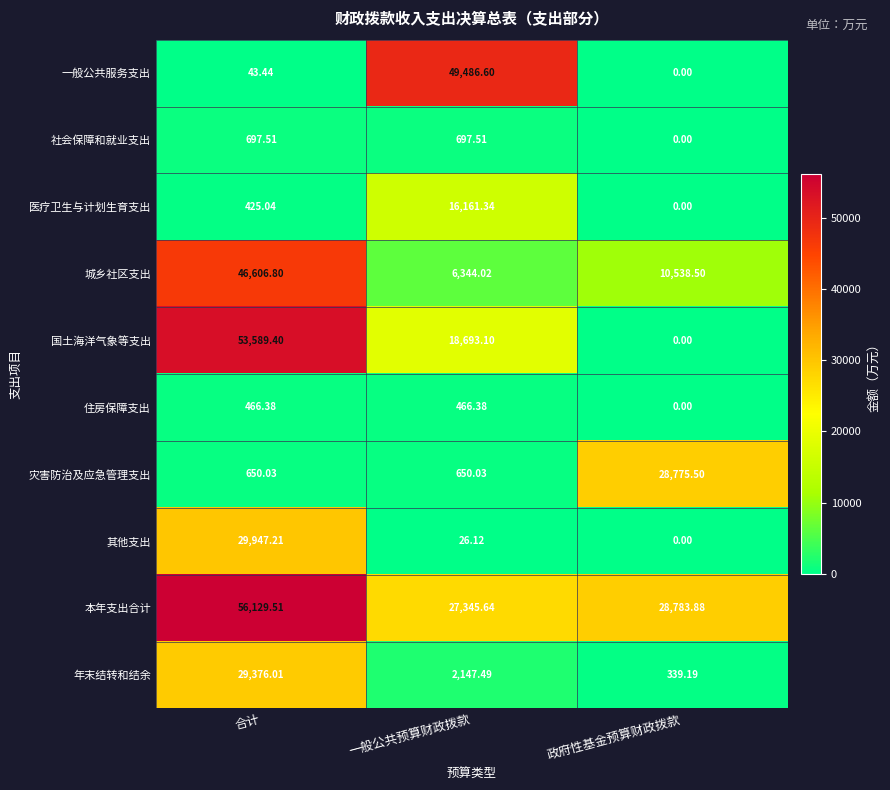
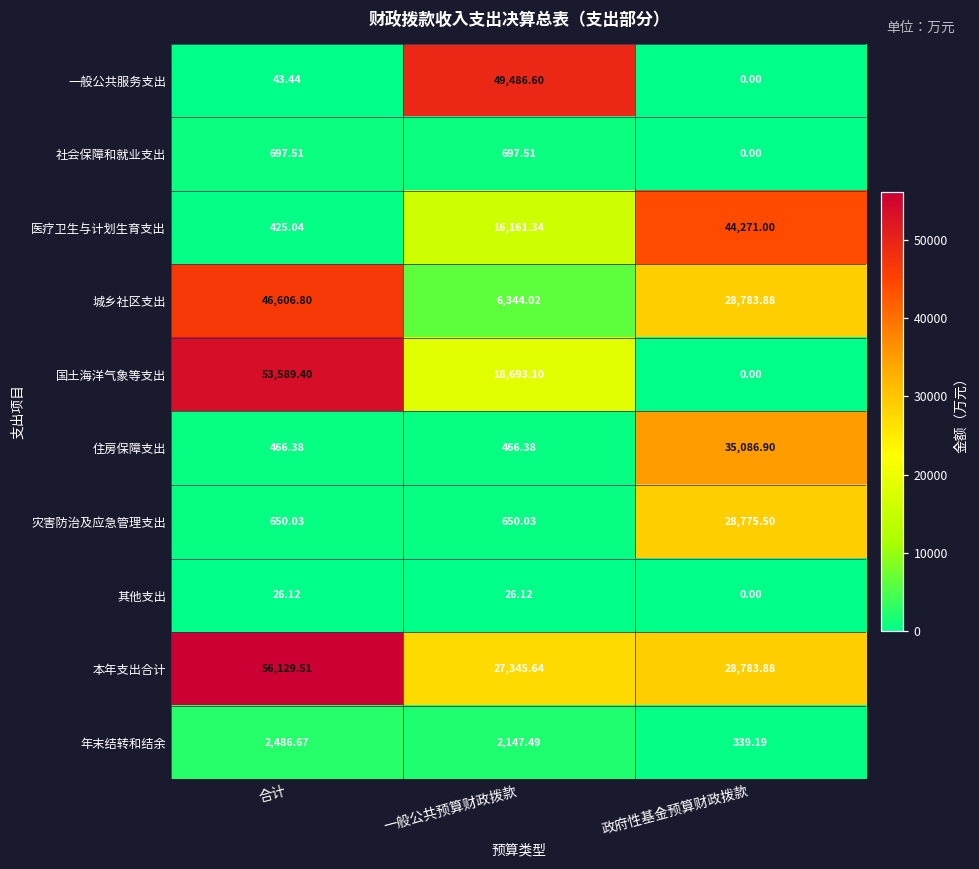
  {
    "一般公共服务支出": {
      "合计": "43.44",
      "一般公共预算财政拨款": "49,486.60",
      "政府性基金预算财政拨款": "0.00"
    },
    "社会保障和就业支出": {
      "合计": "697.51",
      "一般公共预算财政拨款": "697.51",
      "政府性基金预算财政拨款": "0.00"
    },
    "医疗卫生与计划生育支出": {
      "合计": "425.04",
      "一般公共预算财政拨款": "16,161.34",
-     "政府性基金预算财政拨款": "0.00"
+     "政府性基金预算财政拨款": "44,271.00"
    },
    "城乡社区支出": {
      "合计": "46,606.80",
      "一般公共预算财政拨款": "6,344.02",
-     "政府性基金预算财政拨款": "10,538.50"
+     "政府性基金预算财政拨款": "28,783.88"
    },
    "国土海洋气象等支出": {
      "合计": "53,589.40",
      "一般公共预算财政拨款": "18,693.10",
      "政府性基金预算财政拨款": "0.00"
    },
    "住房保障支出": {
      "合计": "466.38",
      "一般公共预算财政拨款": "466.38",
-     "政府性基金预算财政拨款": "0.00"
+     "政府性基金预算财政拨款": "35,086.90"
    },
    "灾害防治及应急管理支出": {
      "合计": "650.03",
      "一般公共预算财政拨款": "650.03",
      "政府性基金预算财政拨款": "28,775.50"
    },
    "其他支出": {
-     "合计": "29,947.21",
+     "合计": "26.12",
      "一般公共预算财政拨款": "26.12",
      "政府性基金预算财政拨款": "0.00"
    },
    "本年支出合计": {
      "合计": "56,129.51",
      "一般公共预算财政拨款": "27,345.64",
      "政府性基金预算财政拨款": "28,783.88"
    },
    "年末结转和结余": {
-     "合计": "29,376.01",
+     "合计": "2,486.67",
      "一般公共预算财政拨款": "2,147.49",
      "政府性基金预算财政拨款": "339.19"
    }
  }
